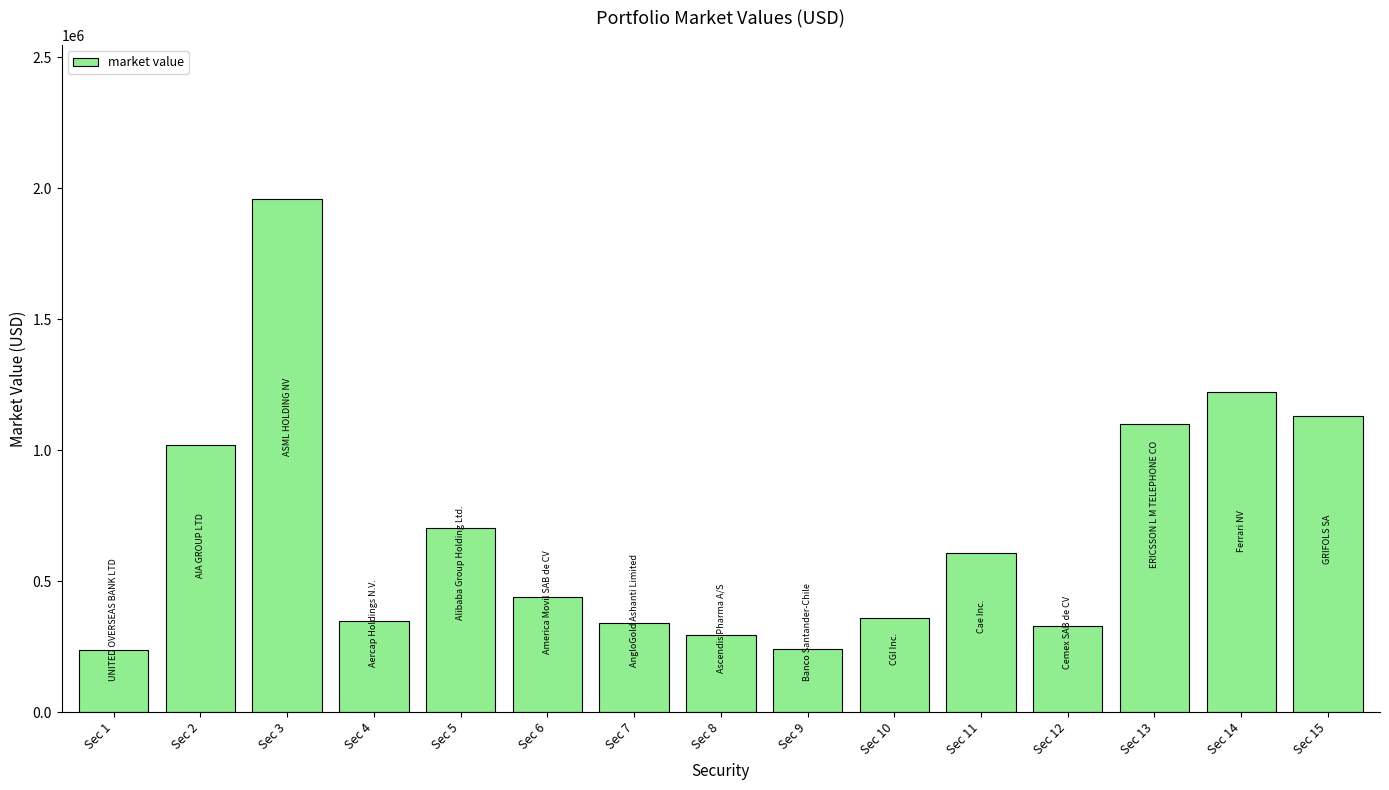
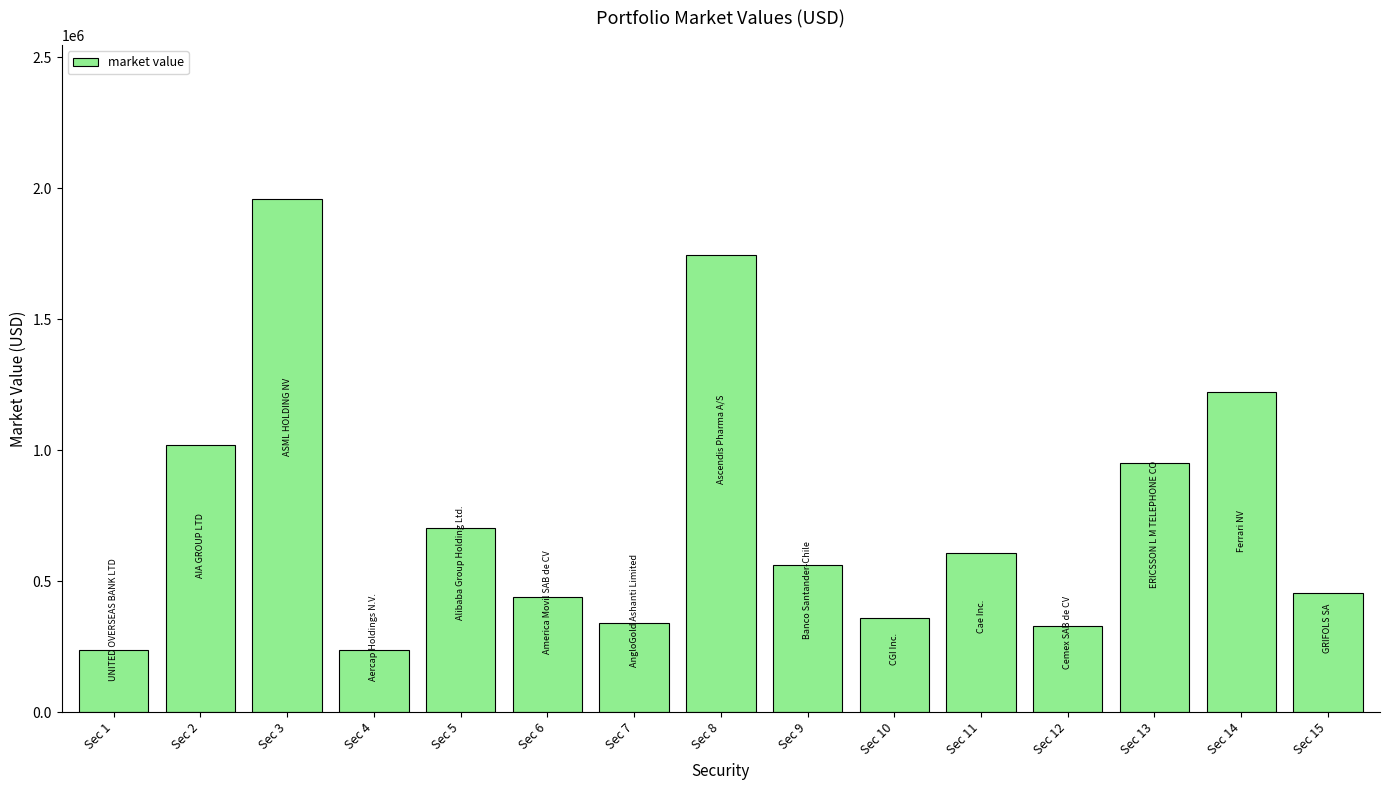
  {
    "Sec 1": 240000,
    "Sec 2": 1020000,
    "Sec 3": 1960000,
-   "Sec 4": 350000,
+   "Sec 4": 240000,
    "Sec 5": 700000,
    "Sec 6": 440000,
    "Sec 7": 340000,
-   "Sec 8": 300000,
-   "Sec 9": 240000,
+   "Sec 8": 1750000,
+   "Sec 9": 560000,
    "Sec 10": 360000,
    "Sec 11": 610000,
    "Sec 12": 330000,
-   "Sec 13": 1100000,
+   "Sec 13": 950000,
    "Sec 14": 1220000,
-   "Sec 15": 1130000
+   "Sec 15": 450000
  }
